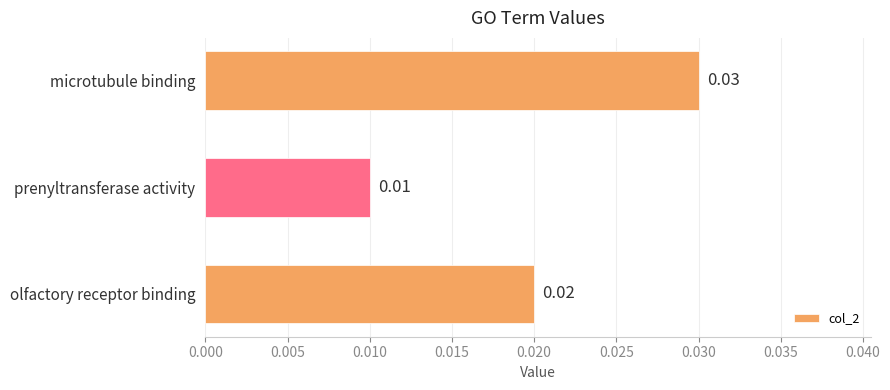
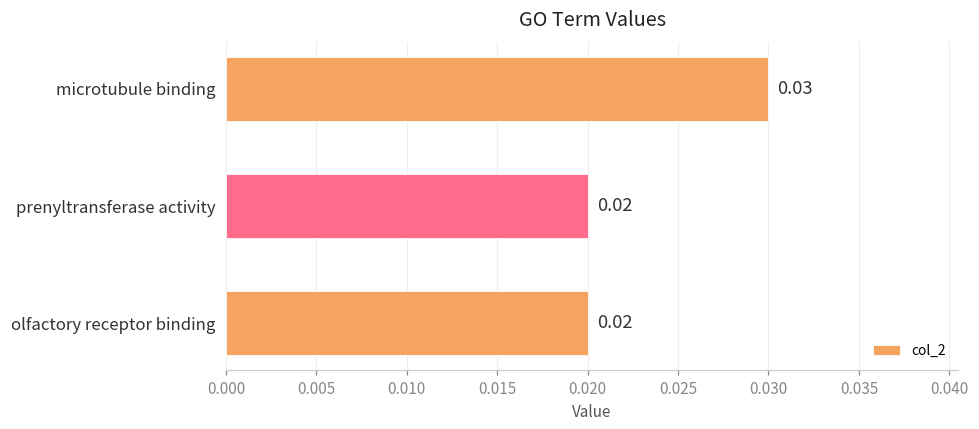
  {
    "microtubule binding": 0.03,
-   "prenyltransferase activity": 0.01,
+   "prenyltransferase activity": 0.02,
    "olfactory receptor binding": 0.02
  }
